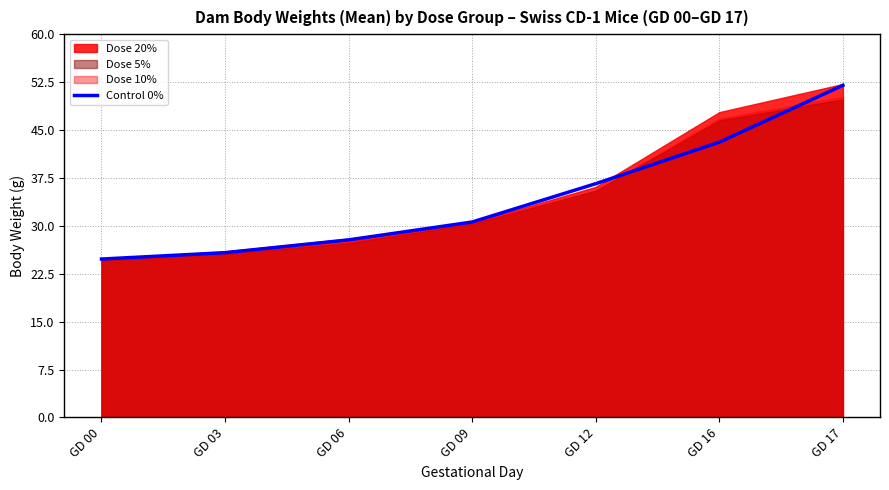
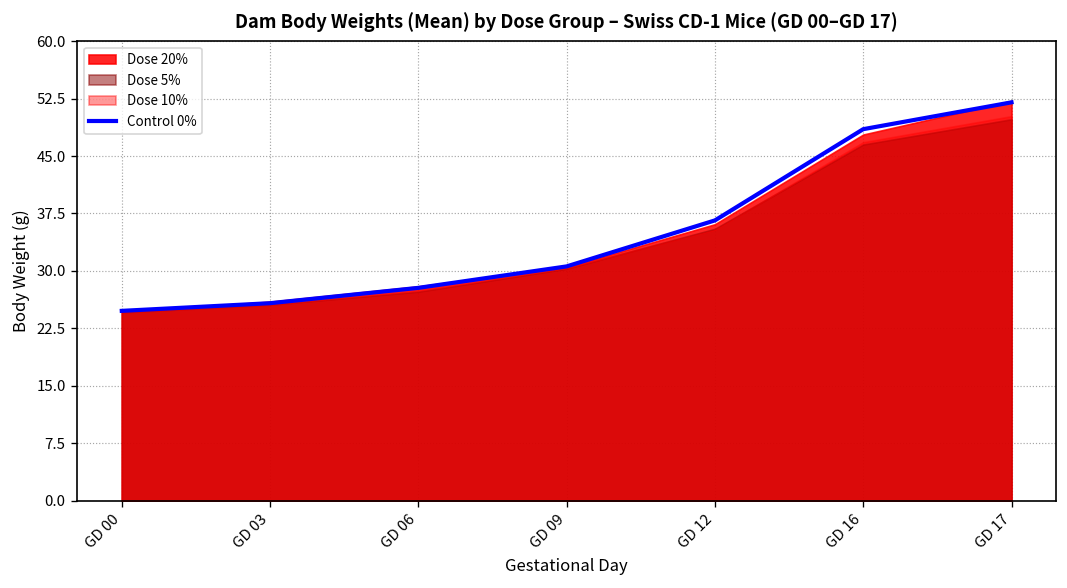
  {
    "Control 0%": {
      "GD 12": 37,
-     "GD 16": 43
+     "GD 16": 49
    }
  }
